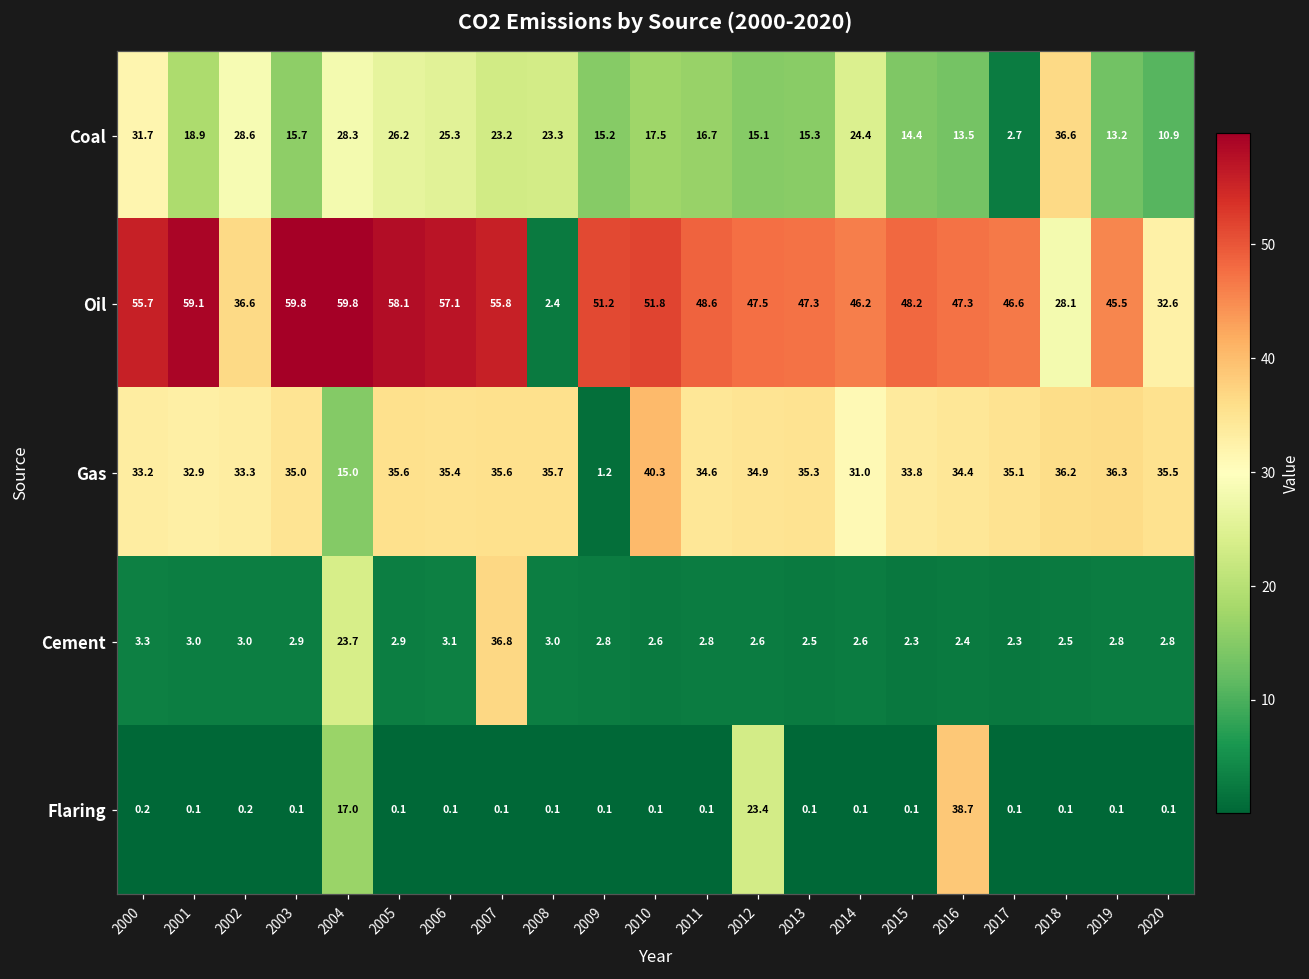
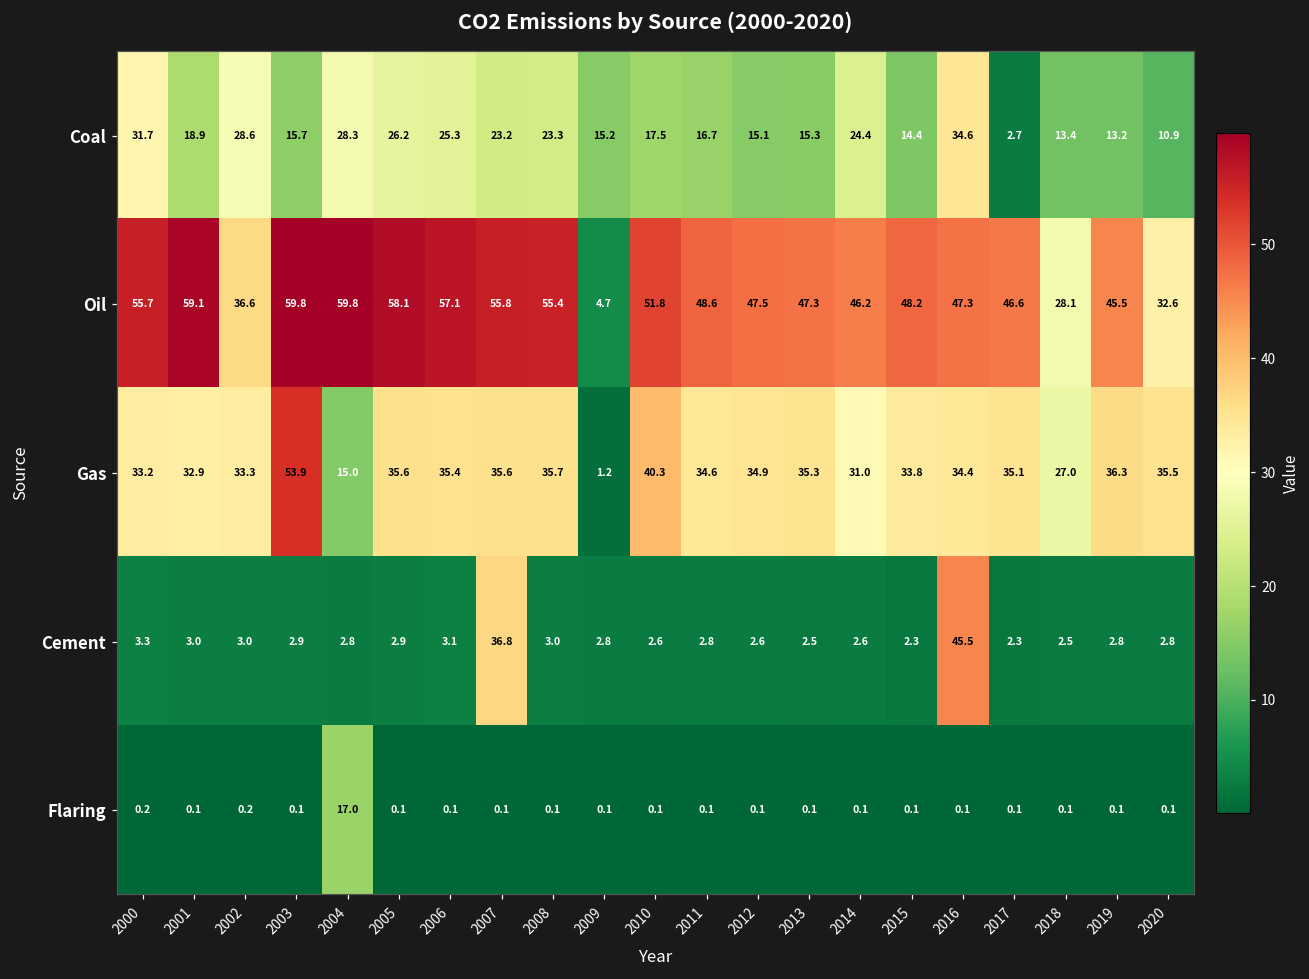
  {
    "Coal": {
      "2000": 31.7,
      "2001": 18.9,
      "2002": 28.6,
      "2003": 15.7,
      "2004": 28.3,
      "2005": 26.2,
      "2006": 25.3,
      "2007": 23.2,
      "2008": 23.3,
      "2009": 15.2,
      "2010": 17.5,
      "2011": 16.7,
      "2012": 15.1,
      "2013": 15.3,
      "2014": 24.4,
      "2015": 14.4,
-     "2016": 13.5,
+     "2016": 34.6,
      "2017": 2.7,
-     "2018": 36.6,
+     "2018": 13.4,
      "2019": 13.2,
      "2020": 10.9
    },
    "Oil": {
      "2000": 55.7,
      "2001": 59.1,
      "2002": 36.6,
      "2003": 59.8,
      "2004": 59.8,
      "2005": 58.1,
      "2006": 57.1,
      "2007": 55.8,
-     "2008": 2.4,
-     "2009": 51.2,
+     "2008": 55.4,
+     "2009": 4.7,
      "2010": 51.8,
      "2011": 48.6,
      "2012": 47.5,
      "2013": 47.3,
      "2014": 46.2,
      "2015": 48.2,
      "2016": 47.3,
      "2017": 46.6,
      "2018": 28.1,
      "2019": 45.5,
      "2020": 32.6
    },
    "Gas": {
      "2000": 33.2,
      "2001": 32.9,
      "2002": 33.3,
-     "2003": 35.0,
+     "2003": 53.9,
      "2004": 15.0,
      "2005": 35.6,
      "2006": 35.4,
      "2007": 35.6,
      "2008": 35.7,
      "2009": 1.2,
      "2010": 40.3,
      "2011": 34.6,
      "2012": 34.9,
      "2013": 35.3,
      "2014": 31.0,
      "2015": 33.8,
      "2016": 34.4,
      "2017": 35.1,
-     "2018": 36.2,
+     "2018": 27.0,
      "2019": 36.3,
      "2020": 35.5
    },
    "Cement": {
      "2000": 3.3,
      "2001": 3.0,
      "2002": 3.0,
      "2003": 2.9,
-     "2004": 23.7,
+     "2004": 2.8,
      "2005": 2.9,
      "2006": 3.1,
      "2007": 36.8,
      "2008": 3.0,
      "2009": 2.8,
      "2010": 2.6,
      "2011": 2.8,
      "2012": 2.6,
      "2013": 2.5,
      "2014": 2.6,
      "2015": 2.3,
-     "2016": 2.4,
+     "2016": 45.5,
      "2017": 2.3,
      "2018": 2.5,
      "2019": 2.8,
      "2020": 2.8
    },
    "Flaring": {
      "2000": 0.2,
      "2001": 0.1,
      "2002": 0.2,
      "2003": 0.1,
      "2004": 17.0,
      "2005": 0.1,
      "2006": 0.1,
      "2007": 0.1,
      "2008": 0.1,
      "2009": 0.1,
      "2010": 0.1,
      "2011": 0.1,
-     "2012": 23.4,
+     "2012": 0.1,
      "2013": 0.1,
      "2014": 0.1,
      "2015": 0.1,
-     "2016": 38.7,
+     "2016": 0.1,
      "2017": 0.1,
      "2018": 0.1,
      "2019": 0.1,
      "2020": 0.1
    }
  }
